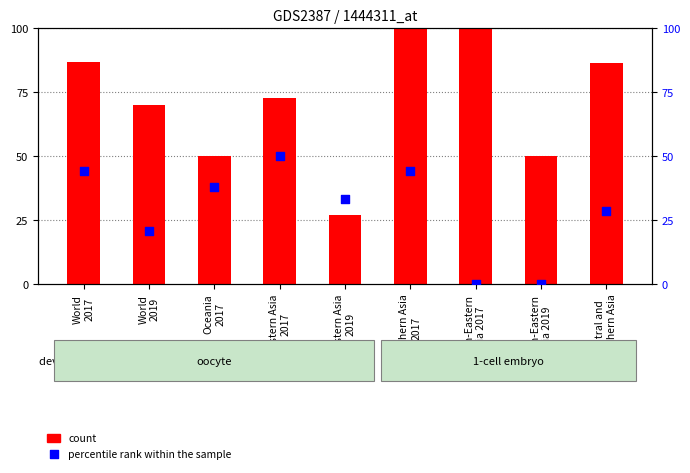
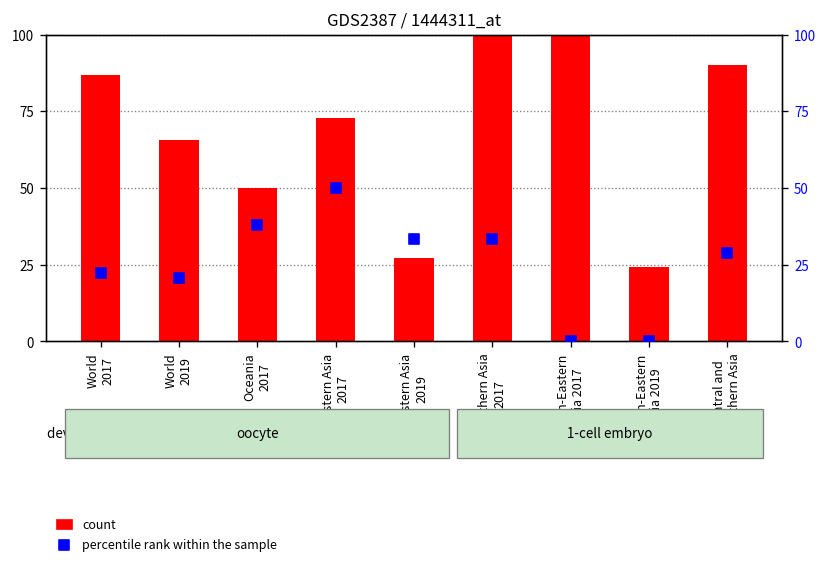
  {
    "count": {
      "World 2017": 87,
-     "World 2019": 70,
+     "World 2019": 66,
      "Oceania 2017": 50,
      "Eastern Asia 2017": 73,
      "Eastern Asia 2019": 27,
      "Southern Asia 2017": 100,
      "South-Eastern Asia 2017": 100,
-     "South-Eastern Asia 2019": 50,
-     "Central and Southern Asia": 86
+     "South-Eastern Asia 2019": 24,
+     "Central and Southern Asia": 90
    },
    "percentile rank within the sample": {
-     "World 2017": 44,
-     "Southern Asia 2017": 44
+     "World 2017": 22,
+     "Southern Asia 2017": 33
    }
  }
